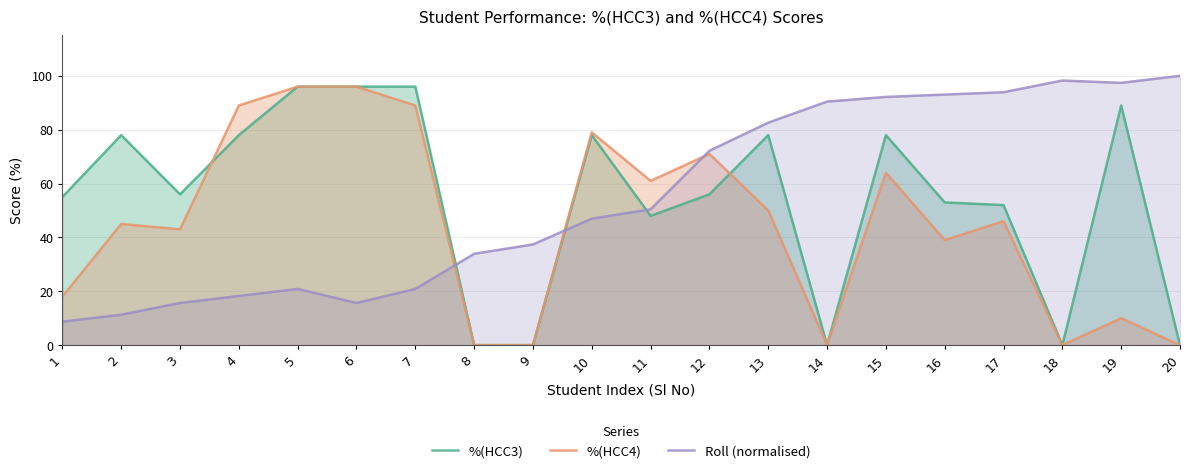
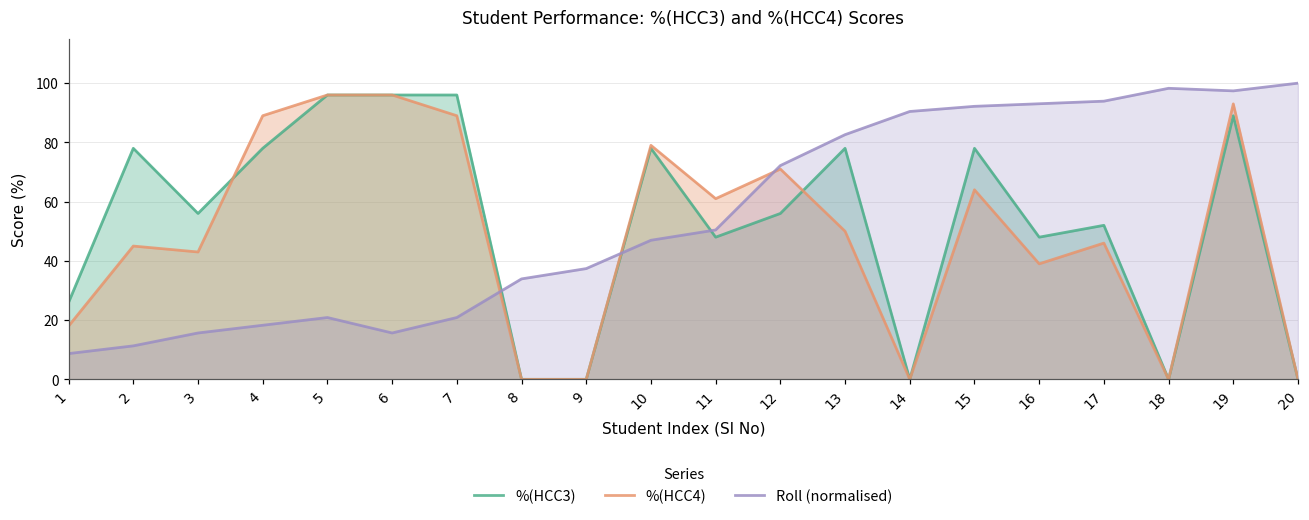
  {
    "%(HCC3)": {
-     "1": 55,
+     "1": 26,
      "2": 78,
      "3": 56,
      "4": 78,
      "7": 96,
      "10": 78,
      "11": 48,
      "12": 56,
      "13": 78,
      "15": 78,
-     "16": 53,
+     "16": 48,
      "17": 52,
      "19": 89
    },
    "%(HCC4)": {
      "1": 18,
      "2": 45,
      "3": 43,
      "4": 89,
      "7": 89,
      "10": 79,
      "11": 61,
      "12": 71,
      "13": 50,
      "15": 64,
      "16": 39,
      "17": 46,
-     "19": 10
+     "19": 93
    },
    "Roll (normalised)": {
      "1": 9,
      "2": 11,
      "3": 16,
      "4": 18,
      "5": 21,
      "6": 16,
      "7": 21,
      "8": 34,
      "9": 37,
      "10": 47,
      "11": 50,
      "12": 72,
      "13": 83,
      "14": 90,
      "15": 92,
      "16": 93,
      "17": 94,
      "18": 98,
      "19": 97,
      "20": 100
    }
  }
